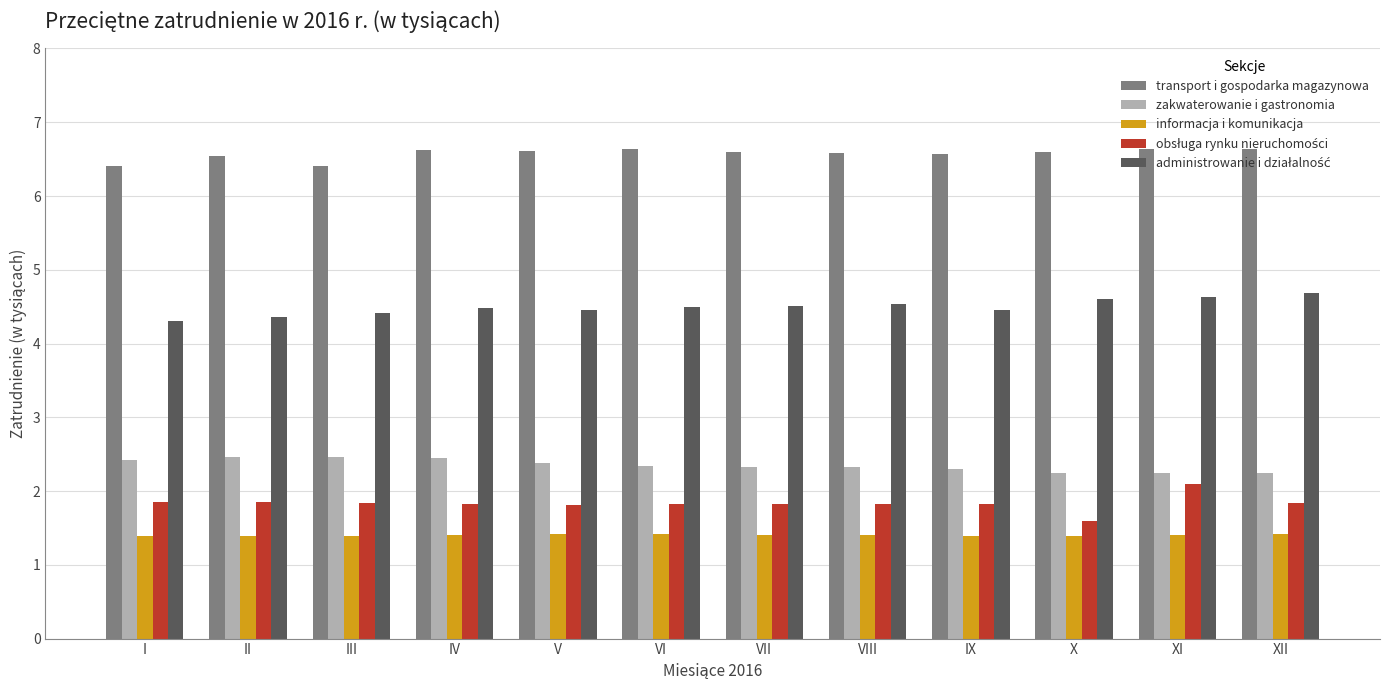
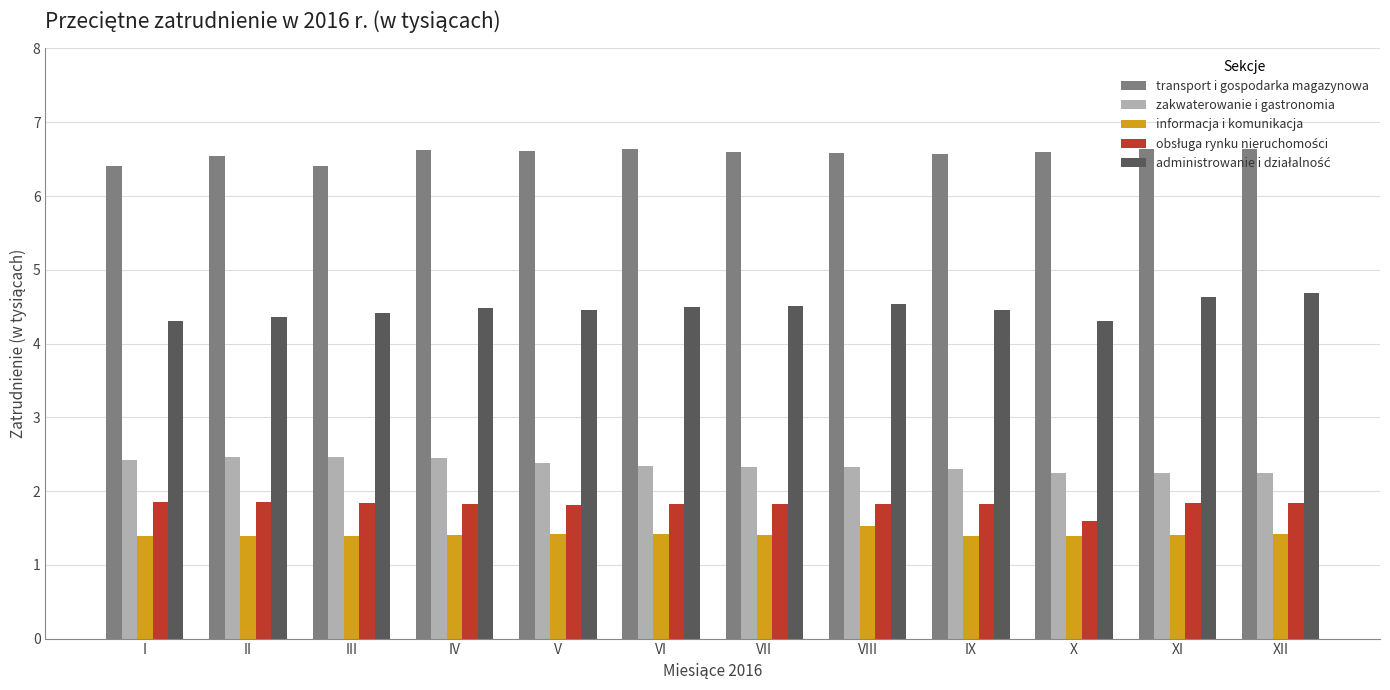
  {
    "transport i gospodarka magazynowa": {
      "I": 6.4,
      "II": 6.5,
      "III": 6.4,
      "IV": 6.6,
      "V": 6.6,
      "VI": 6.6,
      "VII": 6.6,
      "VIII": 6.6,
      "IX": 6.6,
      "X": 6.6,
      "XI": 6.6,
      "XII": 6.6
    },
    "zakwaterowanie i gastronomia": {
      "I": 2.4,
      "II": 2.5,
      "III": 2.5,
      "IV": 2.4,
      "V": 2.4,
      "VI": 2.3,
      "VII": 2.3,
      "VIII": 2.3,
      "IX": 2.3,
      "X": 2.2,
      "XI": 2.2,
      "XII": 2.2
    },
    "informacja i komunikacja": {
      "I": 1.4,
      "II": 1.4,
      "III": 1.4,
      "IV": 1.4,
      "V": 1.4,
      "VI": 1.4,
      "VII": 1.4,
-     "VIII": 1.4,
+     "VIII": 1.5,
      "IX": 1.4,
      "X": 1.4,
      "XI": 1.4,
      "XII": 1.4
    },
    "obsługa rynku nieruchomości": {
      "I": 1.8,
      "II": 1.8,
      "III": 1.8,
      "IV": 1.8,
      "V": 1.8,
      "VI": 1.8,
      "VII": 1.8,
      "VIII": 1.8,
      "IX": 1.8,
      "X": 1.6,
-     "XI": 2.1,
+     "XI": 1.8,
      "XII": 1.8
    },
    "administrowanie i działalność": {
      "I": 4.3,
      "II": 4.4,
      "III": 4.4,
      "IV": 4.5,
      "V": 4.5,
      "VI": 4.5,
      "VII": 4.5,
      "VIII": 4.5,
      "IX": 4.5,
-     "X": 4.6,
+     "X": 4.3,
      "XI": 4.6,
      "XII": 4.7
    }
  }
